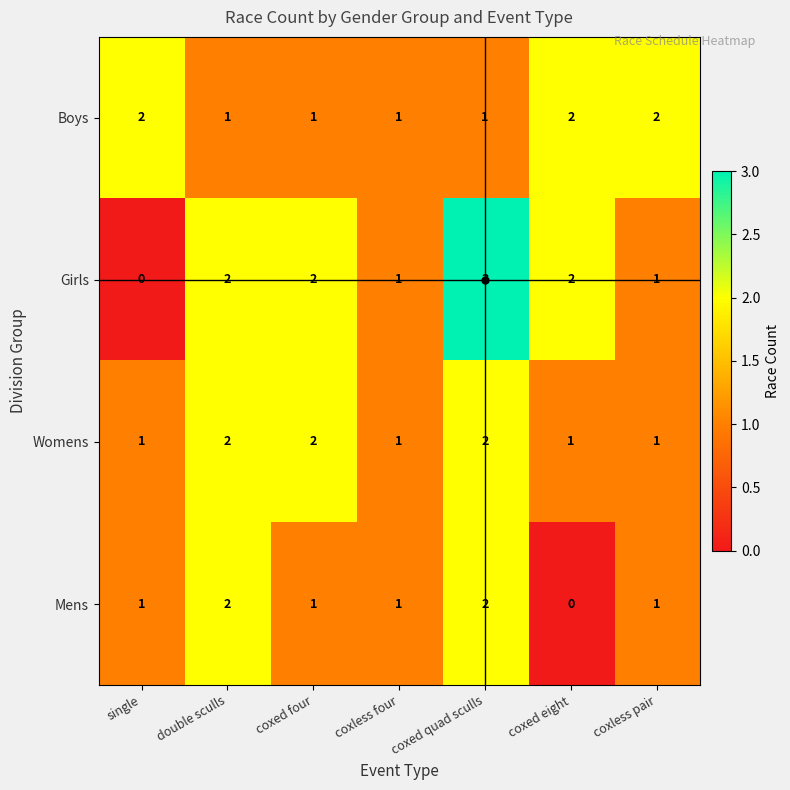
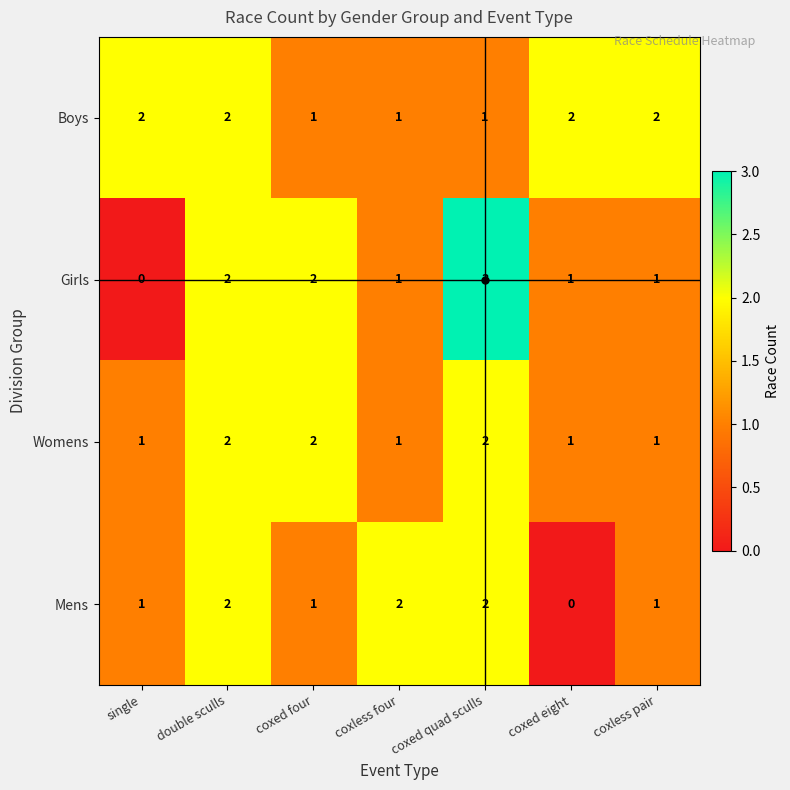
  {
    "Boys": {
      "single": 2,
-     "double sculls": 1,
+     "double sculls": 2,
      "coxed four": 1,
      "coxless four": 1,
      "coxed quad sculls": 1,
      "coxed eight": 2,
      "coxless pair": 2
    },
    "Girls": {
      "single": 0,
      "double sculls": 2,
      "coxed four": 2,
      "coxless four": 1,
-     "coxed eight": 2,
+     "coxed eight": 1,
      "coxless pair": 1
    },
    "Womens": {
      "single": 1,
      "double sculls": 2,
      "coxed four": 2,
      "coxless four": 1,
      "coxed quad sculls": 2,
      "coxed eight": 1,
      "coxless pair": 1
    },
    "Mens": {
      "single": 1,
      "double sculls": 2,
      "coxed four": 1,
-     "coxless four": 1,
+     "coxless four": 2,
      "coxed quad sculls": 2,
      "coxed eight": 0,
      "coxless pair": 1
    }
  }
